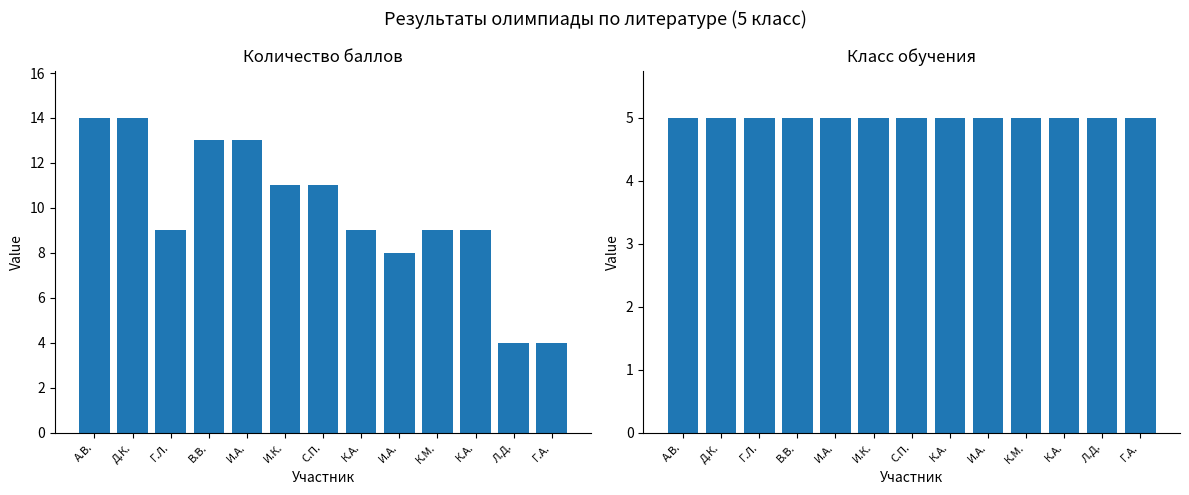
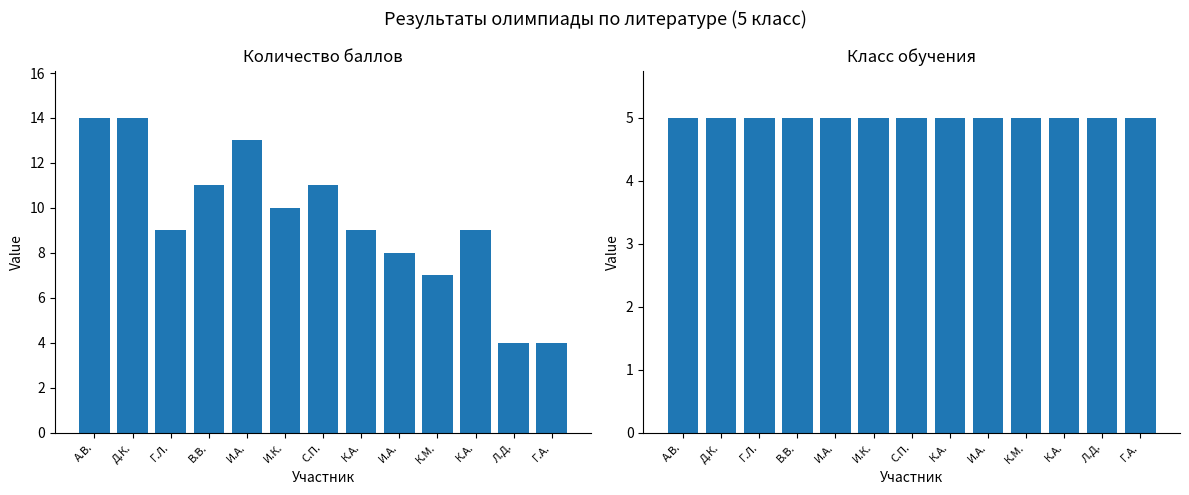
  {
    "Количество баллов": {
      "А.В.": 14,
      "Д.К.": 14,
      "Г.Л.": 9,
-     "В.В.": 13,
-     "И.К.": 11,
+     "В.В.": 11,
+     "И.К.": 10,
      "С.П.": 11,
-     "К.М.": 9,
+     "К.М.": 7,
      "Л.Д.": 4,
      "Г.А.": 4
    },
    "Класс обучения": {
      "А.В.": 5.0,
      "Д.К.": 5.0,
      "Г.Л.": 5.0,
      "В.В.": 5.0,
      "И.К.": 5.0,
      "С.П.": 5.0,
      "К.М.": 5.0,
      "Л.Д.": 5.0,
      "Г.А.": 5.0
    }
  }
